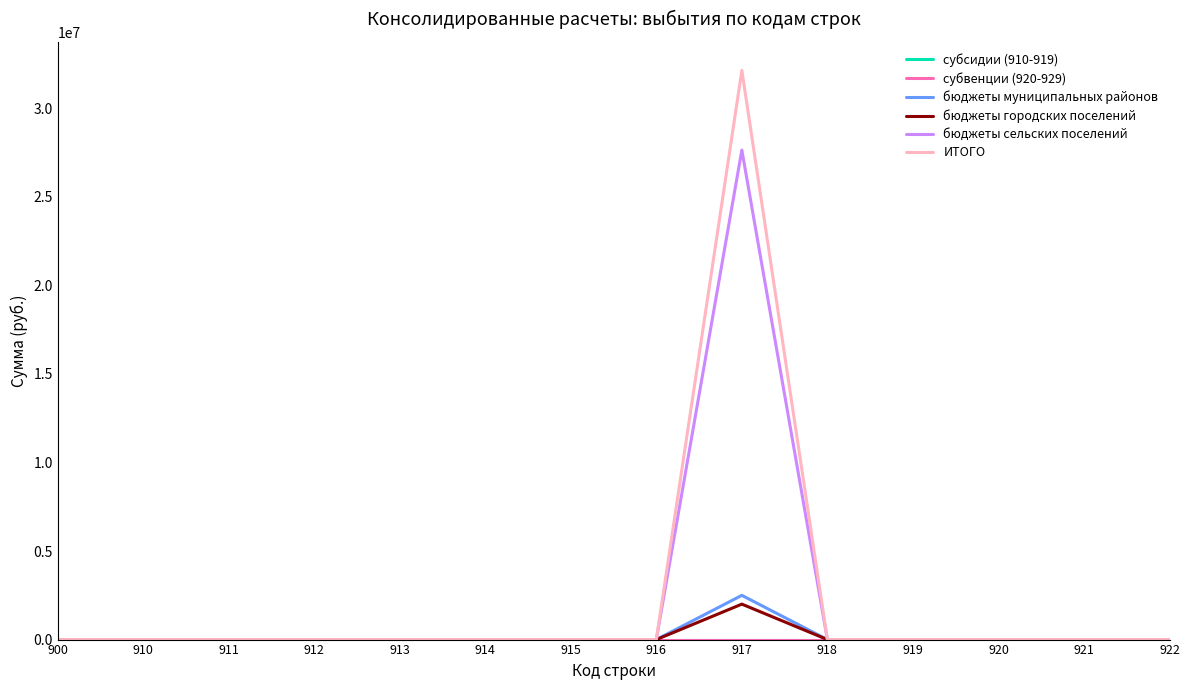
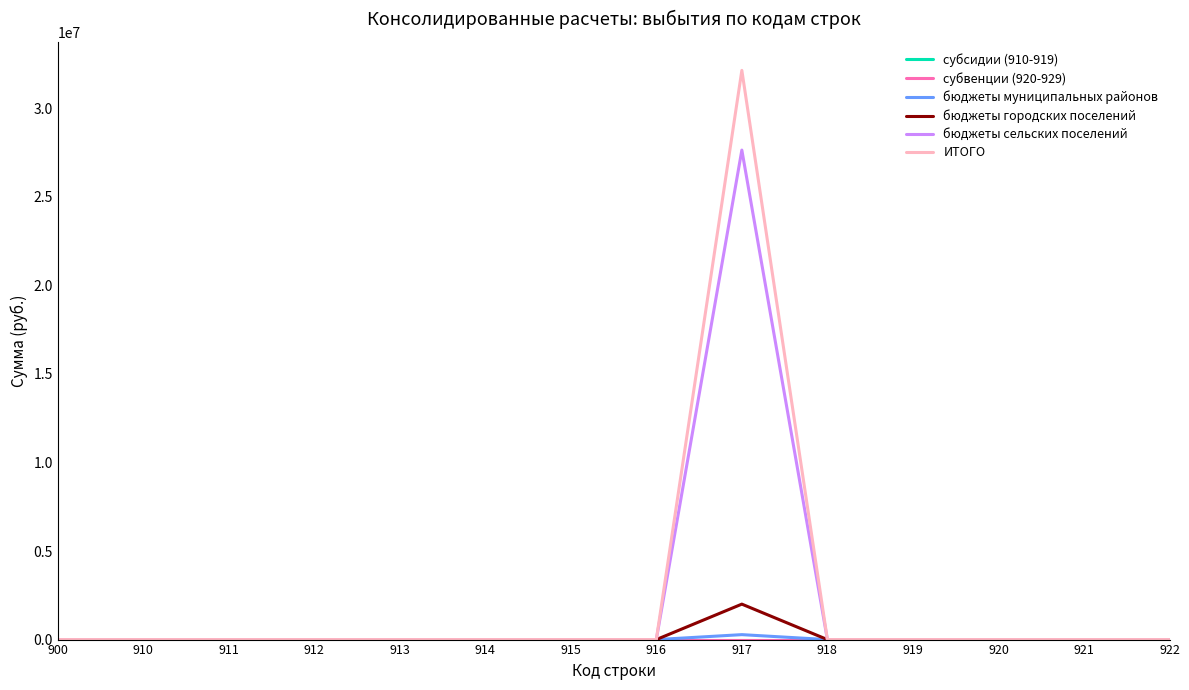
  {
    "субвенции (920-929)": {
      "917": 0
    },
    "бюджеты муниципальных районов": {
-     "917": 2500000
+     "917": 300000
    },
    "бюджеты городских поселений": {
      "917": 2000000
    },
    "бюджеты сельских поселений": {
      "917": 27600000
    },
    "ИТОГО": {
      "917": 32100000
    }
  }
